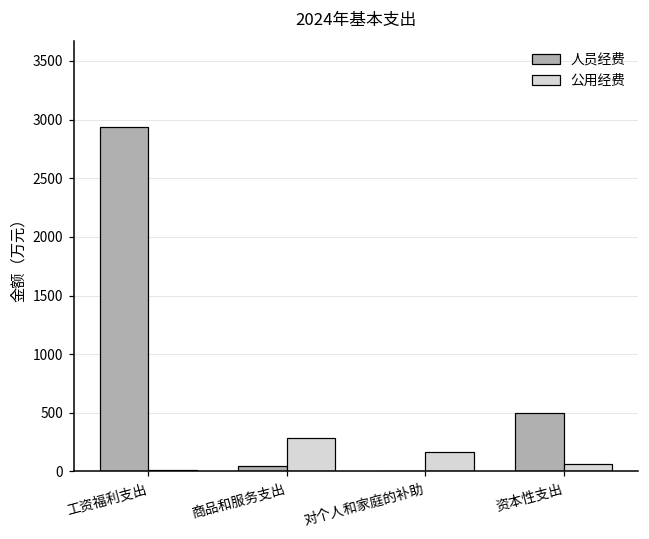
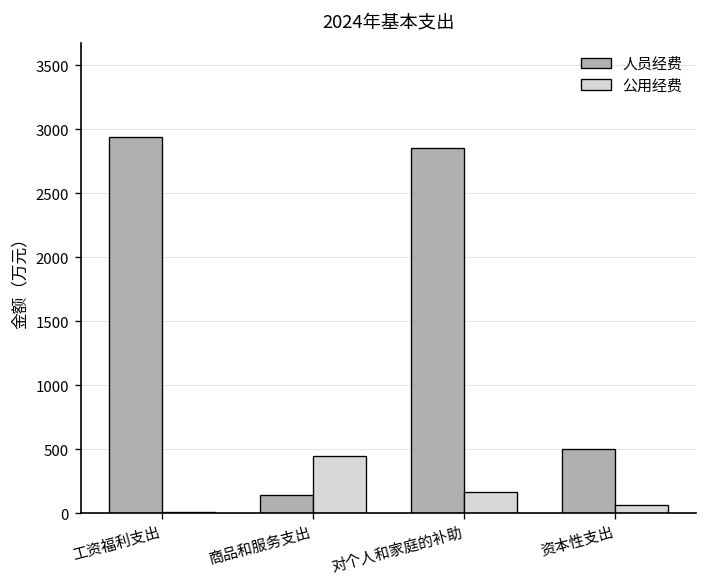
  {
    "人员经费": {
      "工资福利支出": 2940,
-     "商品和服务支出": 50,
-     "对个人和家庭的补助": 0,
+     "商品和服务支出": 140,
+     "对个人和家庭的补助": 2860,
      "资本性支出": 500
    },
    "公用经费": {
-     "商品和服务支出": 280,
+     "商品和服务支出": 450,
      "对个人和家庭的补助": 170,
      "资本性支出": 70
    }
  }
